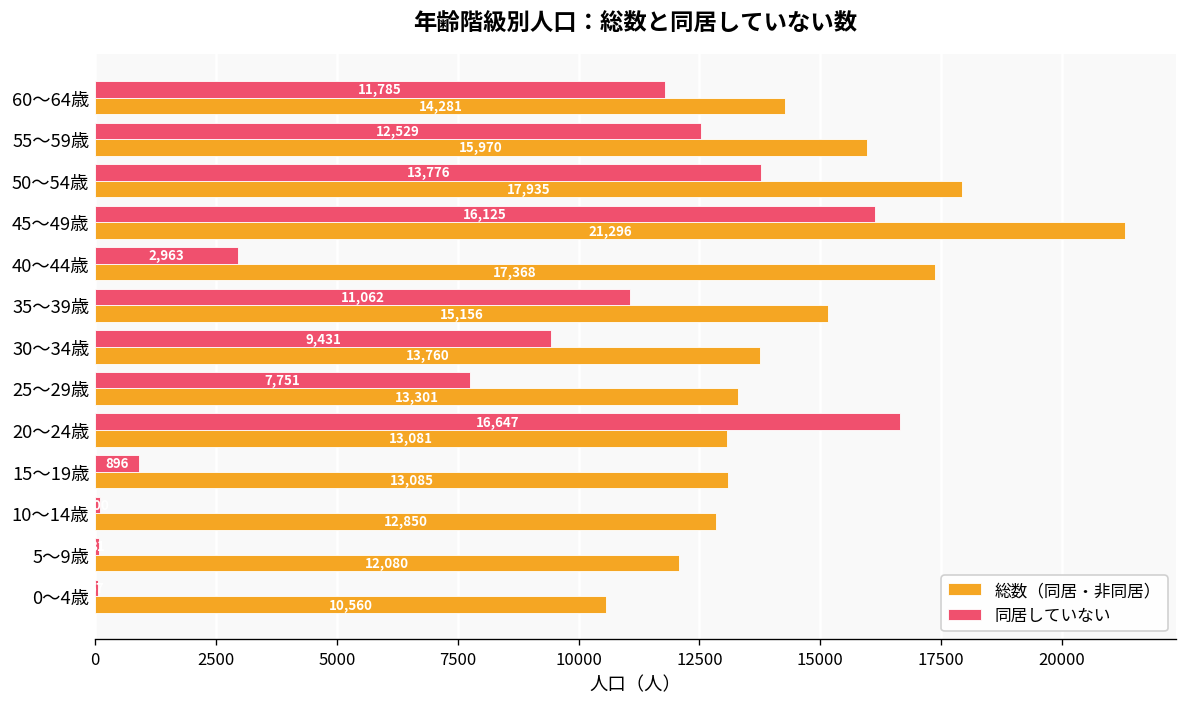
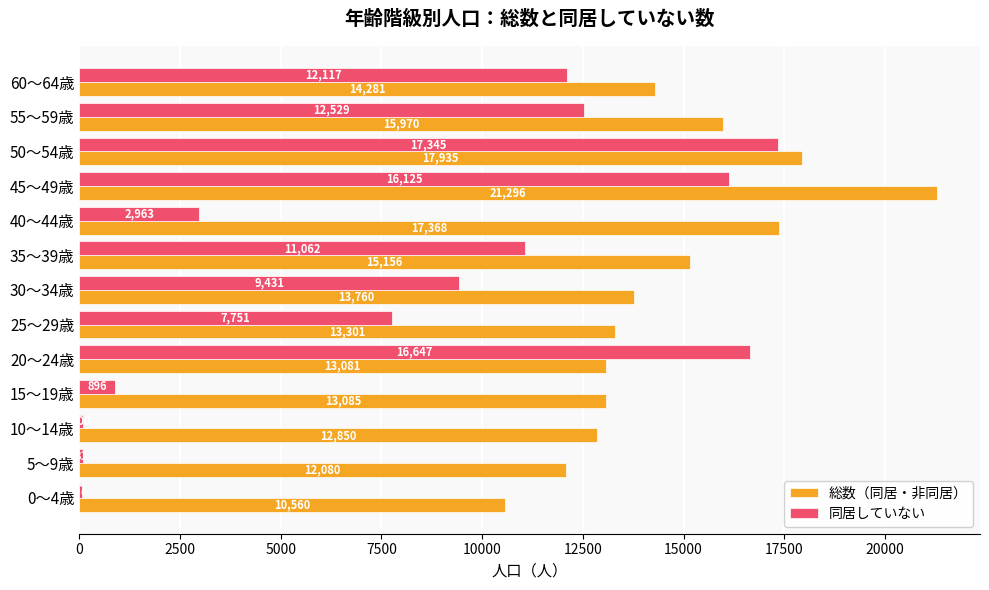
  {
    "総数（同居・非同居）": {
      "60～64歳": "14,281",
      "55～59歳": "15,970",
      "50～54歳": "17,935",
      "45～49歳": "21,296",
      "40～44歳": "17,368",
      "35～39歳": "15,156",
      "30～34歳": "13,760",
      "25～29歳": "13,301",
      "20～24歳": "13,081",
      "15～19歳": "13,085",
      "10～14歳": "12,850",
      "5～9歳": "12,080",
      "0～4歳": "10,560"
    },
    "同居していない": {
-     "60～64歳": "11,785",
+     "60～64歳": "12,117",
      "55～59歳": "12,529",
-     "50～54歳": "13,776",
+     "50～54歳": "17,345",
      "45～49歳": "16,125",
      "40～44歳": "2,963",
      "35～39歳": "11,062",
      "30～34歳": "9,431",
      "25～29歳": "7,751",
      "20～24歳": "16,647",
      "15～19歳": "896"
    }
  }
